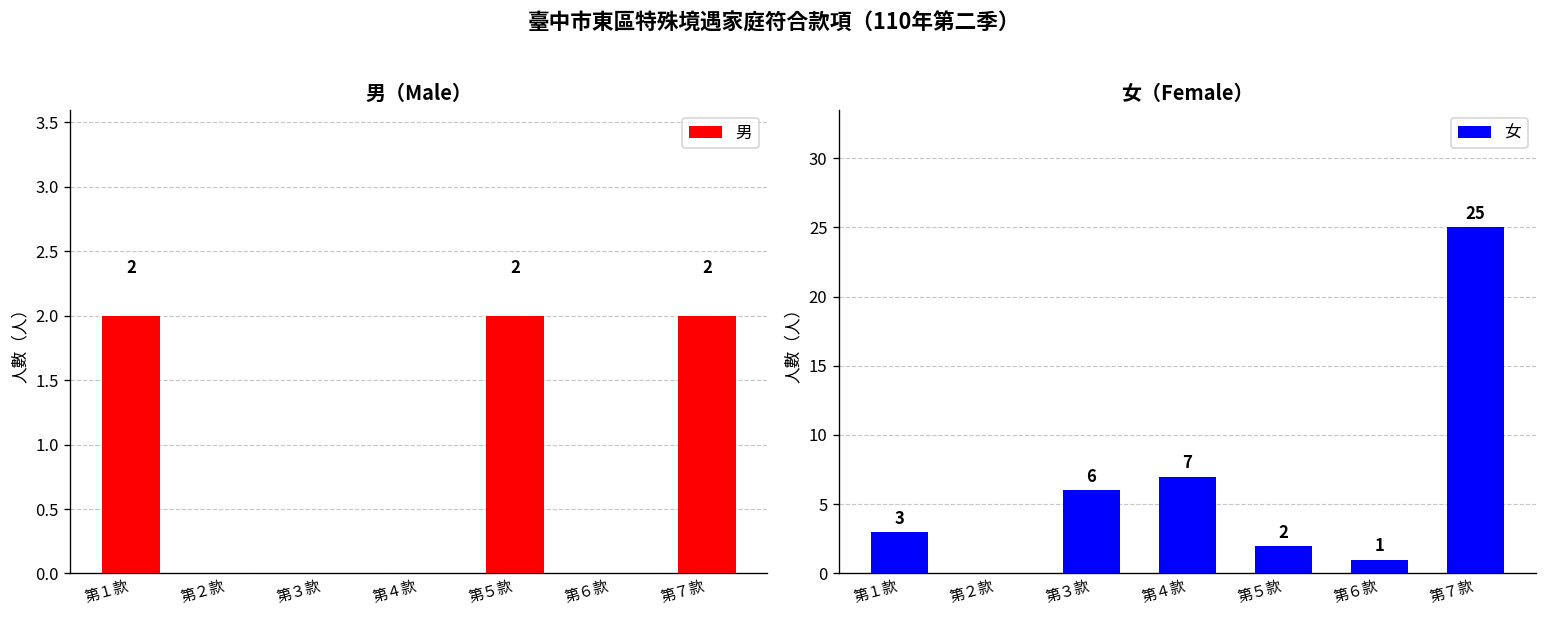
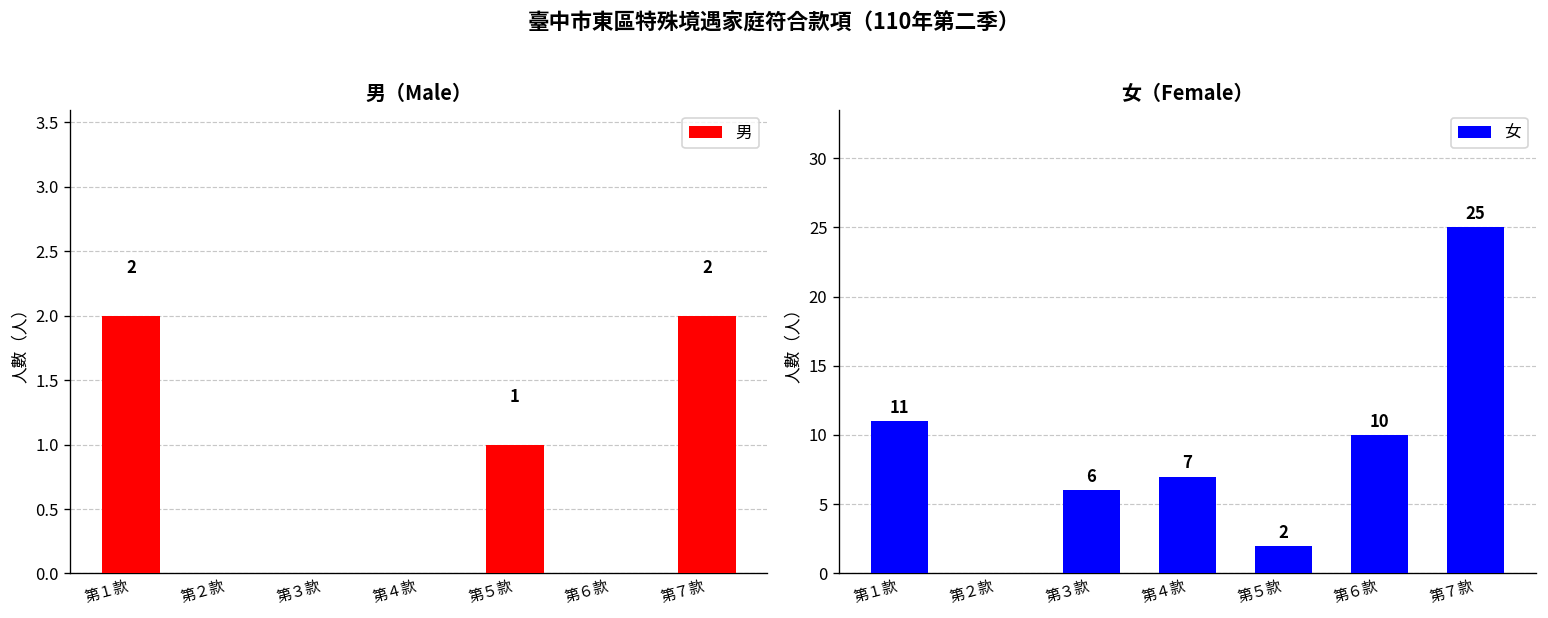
  {
    "男（Male）": {
-     "第５款": 2
+     "第５款": 1
    },
    "女（Female）": {
-     "第１款": 3,
+     "第１款": 11,
      "第３款": 6,
      "第４款": 7,
      "第５款": 2,
-     "第６款": 1,
+     "第６款": 10,
      "第７款": 25
    }
  }
